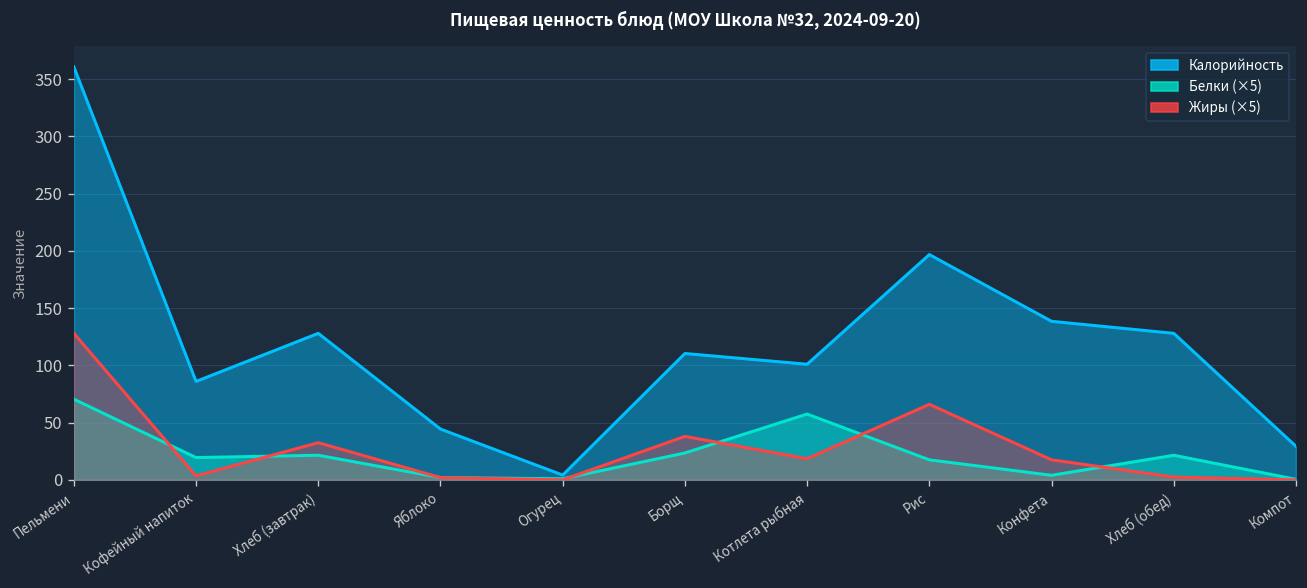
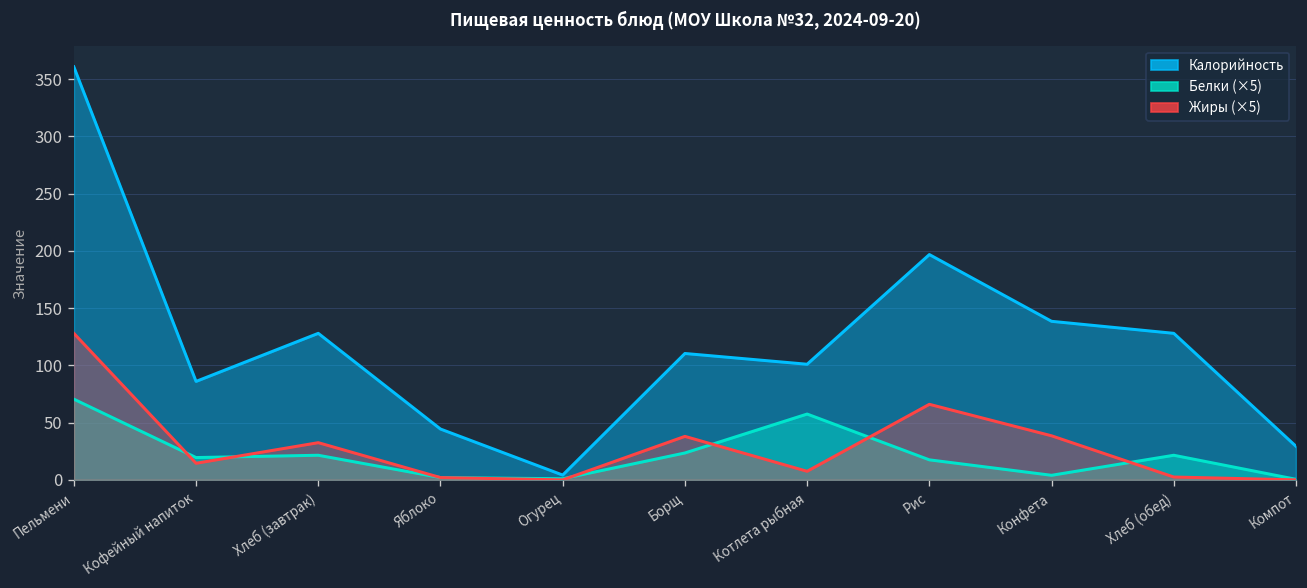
  {
    "Жиры (×5)": {
      "Пельмени": 130,
-     "Кофейный напиток": 0,
+     "Кофейный напиток": 10,
      "Хлеб (завтрак)": 30,
      "Борщ": 40,
-     "Котлета рыбная": 20,
+     "Котлета рыбная": 10,
      "Рис": 70,
-     "Конфета": 20,
+     "Конфета": 40,
      "Хлеб (обед)": 0
    }
  }
